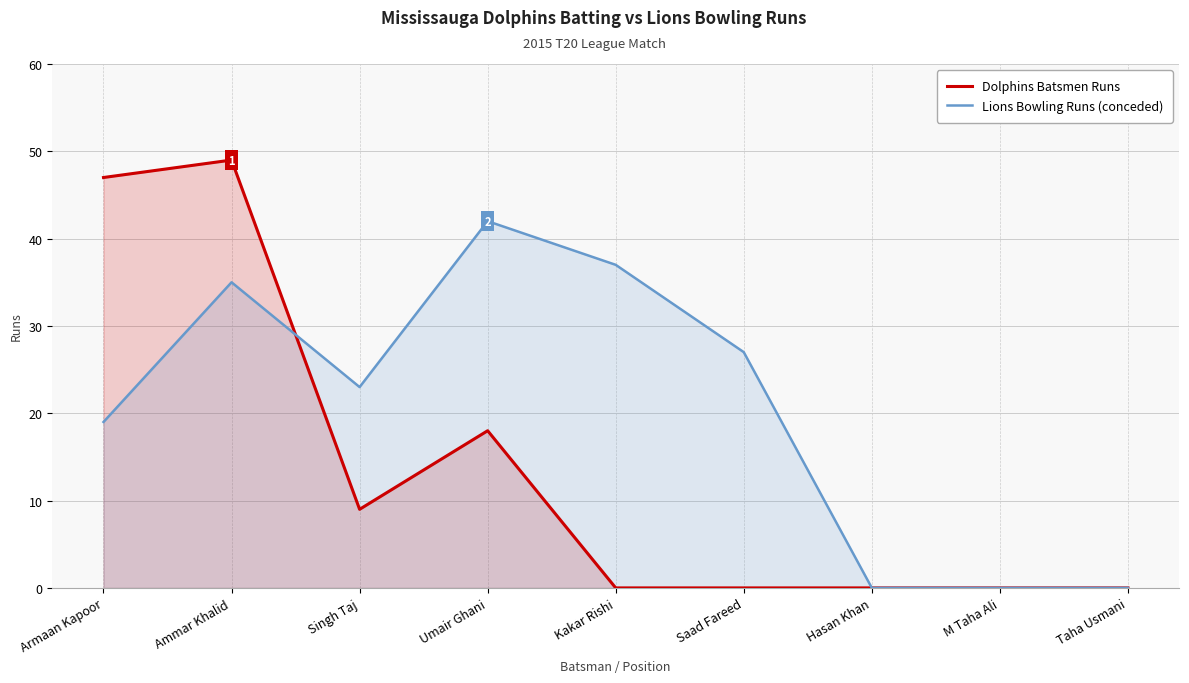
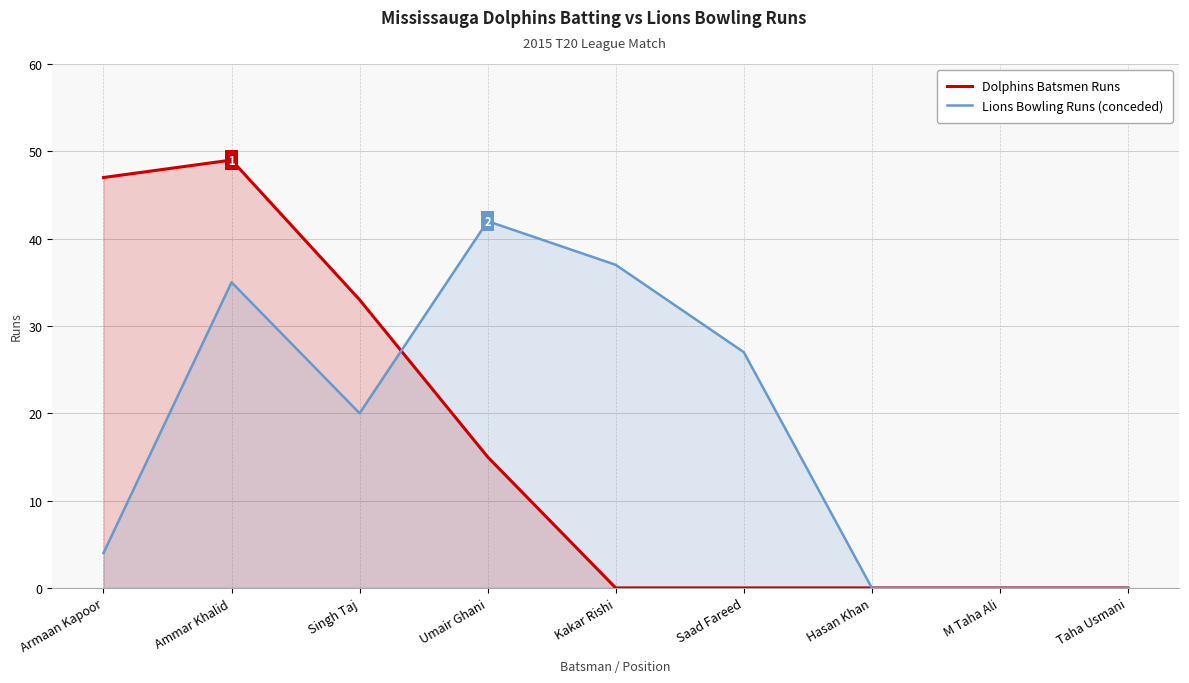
  {
    "Dolphins Batsmen Runs": {
      "Armaan Kapoor": 47,
-     "Singh Taj": 9,
-     "Umair Ghani": 18,
+     "Singh Taj": 33,
+     "Umair Ghani": 15,
      "Kakar Rishi": 0,
      "Saad Fareed": 0
    },
    "Lions Bowling Runs (conceded)": {
-     "Armaan Kapoor": 19,
+     "Armaan Kapoor": 4,
      "Ammar Khalid": 35,
-     "Singh Taj": 23,
+     "Singh Taj": 20,
      "Kakar Rishi": 37,
      "Saad Fareed": 27
    }
  }
